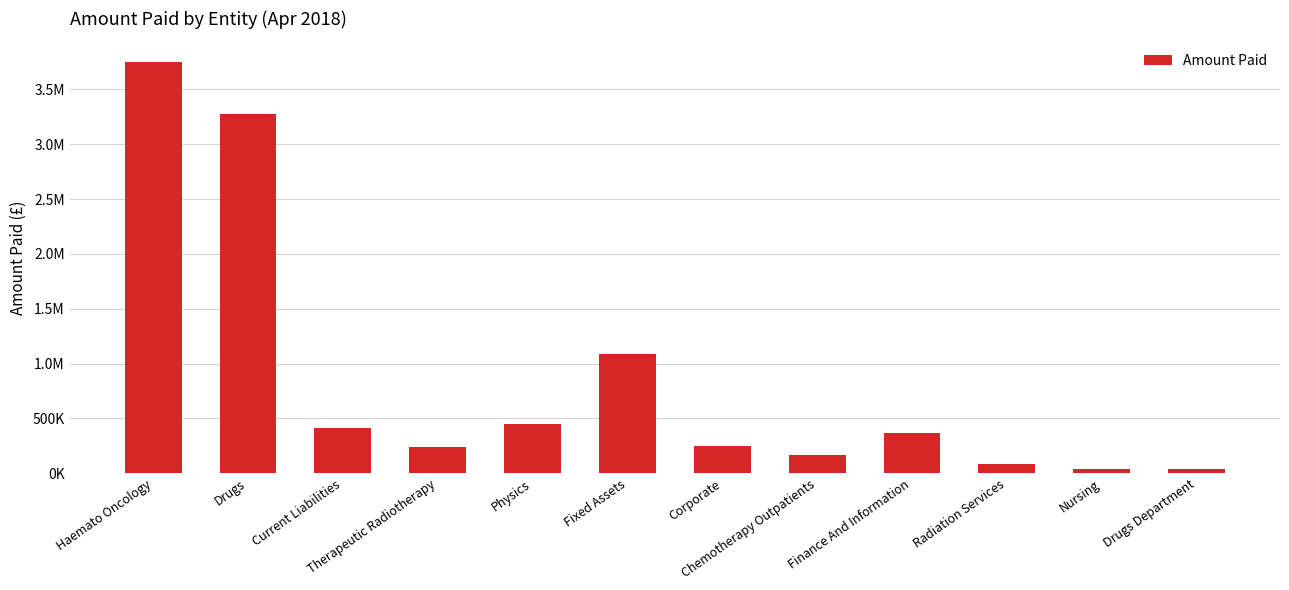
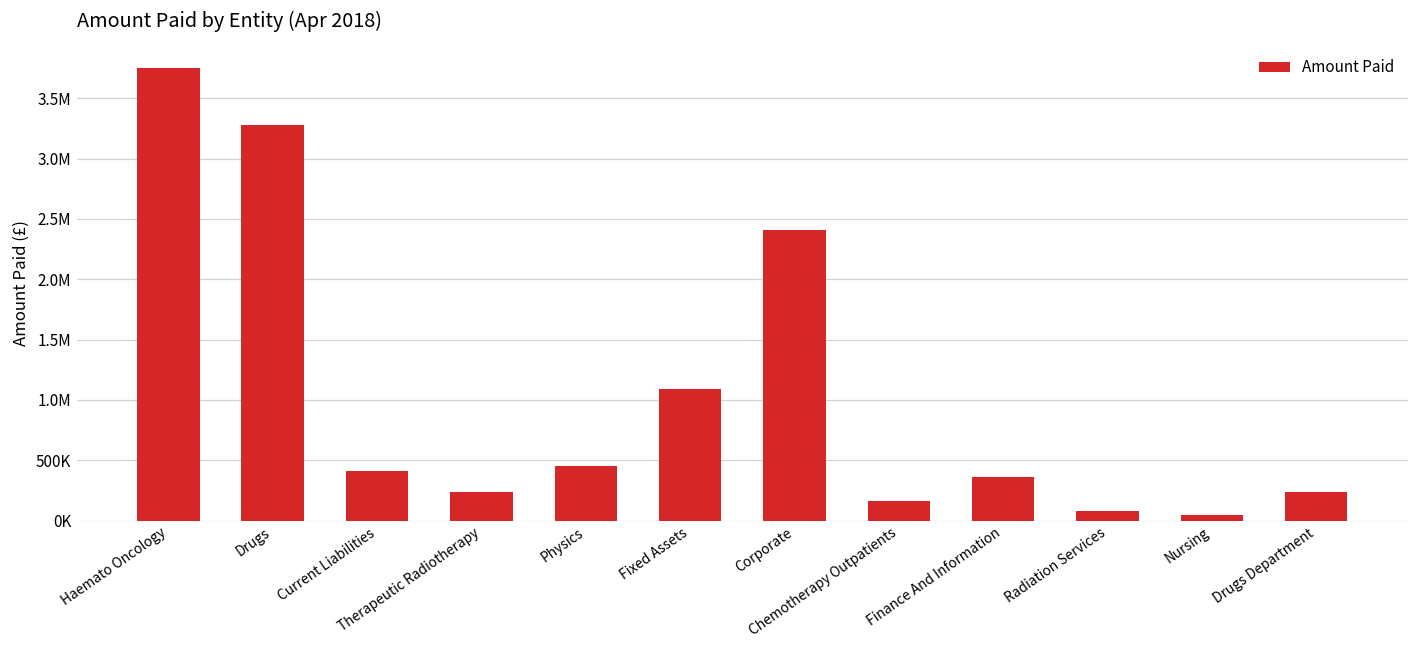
  {
    "Haemato Oncology": 3750000,
    "Drugs": 3270000,
    "Current Liabilities": 410000,
    "Therapeutic Radiotherapy": 240000,
    "Physics": 450000,
    "Fixed Assets": 1090000,
-   "Corporate": 240000,
+   "Corporate": 2410000,
    "Chemotherapy Outpatients": 160000,
    "Finance And Information": 360000,
    "Radiation Services": 80000,
    "Nursing": 40000,
-   "Drugs Department": 40000
+   "Drugs Department": 240000
  }
